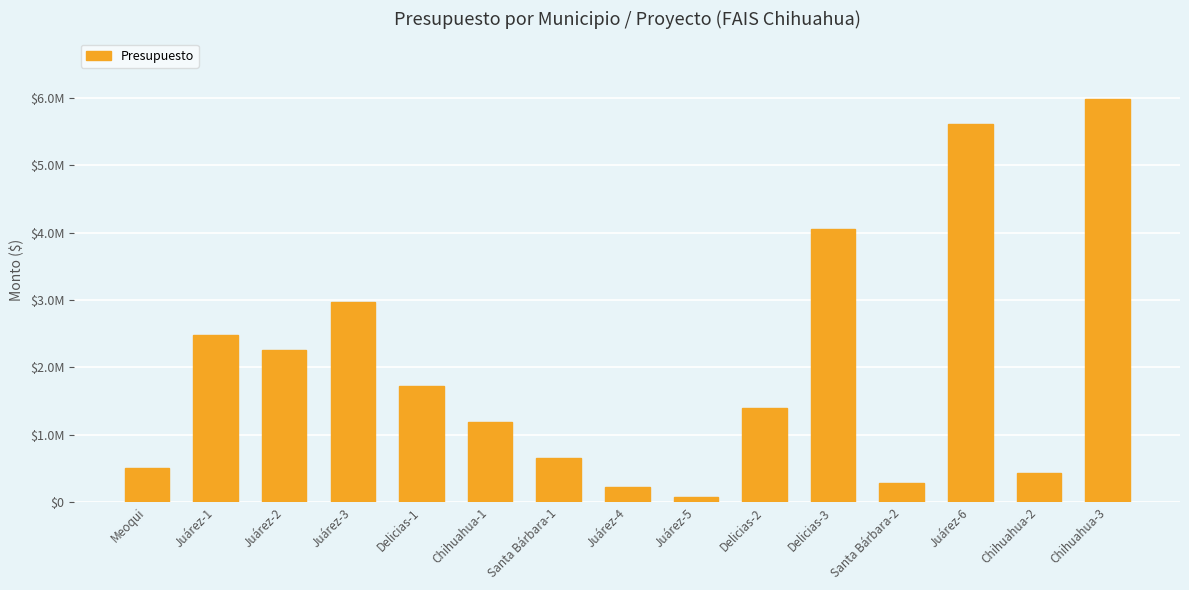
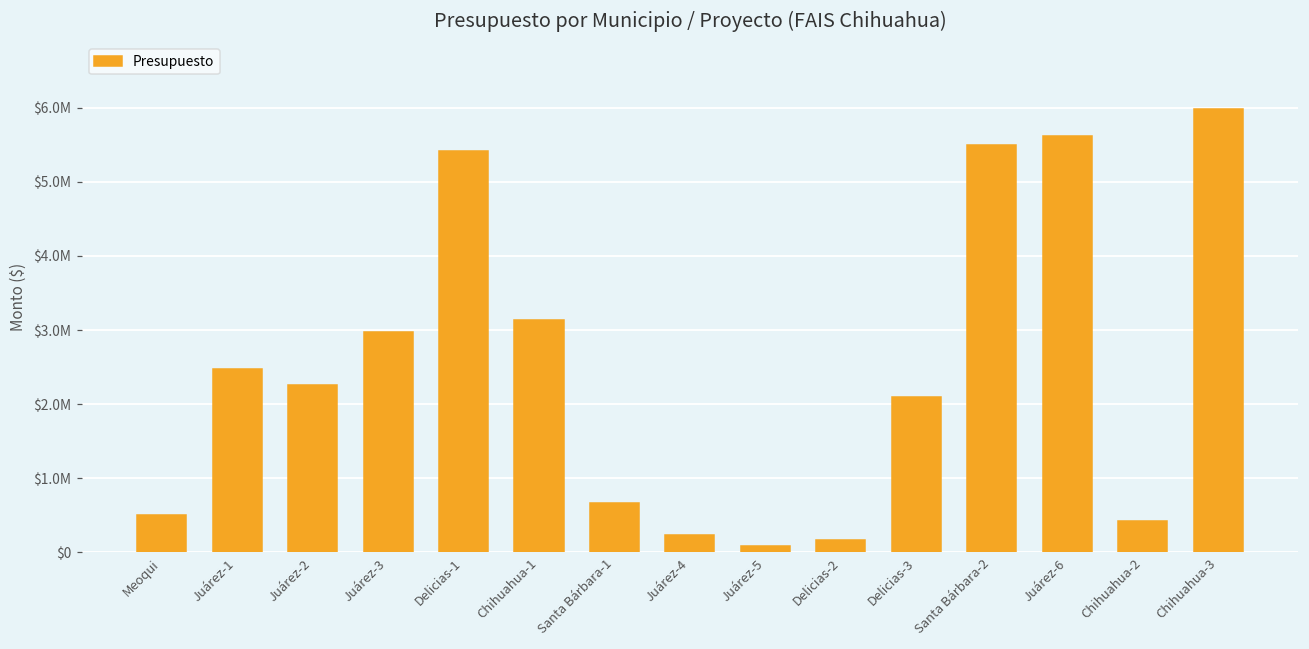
  {
    "Meoqui": "$500000",
    "Juárez-1": "$2500000",
    "Juárez-2": "$2300000",
    "Juárez-3": "$3000000",
-   "Delicias-1": "$1700000",
-   "Chihuahua-1": "$1200000",
+   "Delicias-1": "$5400000",
+   "Chihuahua-1": "$3100000",
    "Santa Bárbara-1": "$700000",
    "Juárez-4": "$200000",
    "Juárez-5": "$100000",
-   "Delicias-2": "$1400000",
-   "Delicias-3": "$4100000",
-   "Santa Bárbara-2": "$300000",
+   "Delicias-2": "$200000",
+   "Delicias-3": "$2100000",
+   "Santa Bárbara-2": "$5500000",
    "Juárez-6": "$5600000",
    "Chihuahua-2": "$400000",
    "Chihuahua-3": "$6000000"
  }
